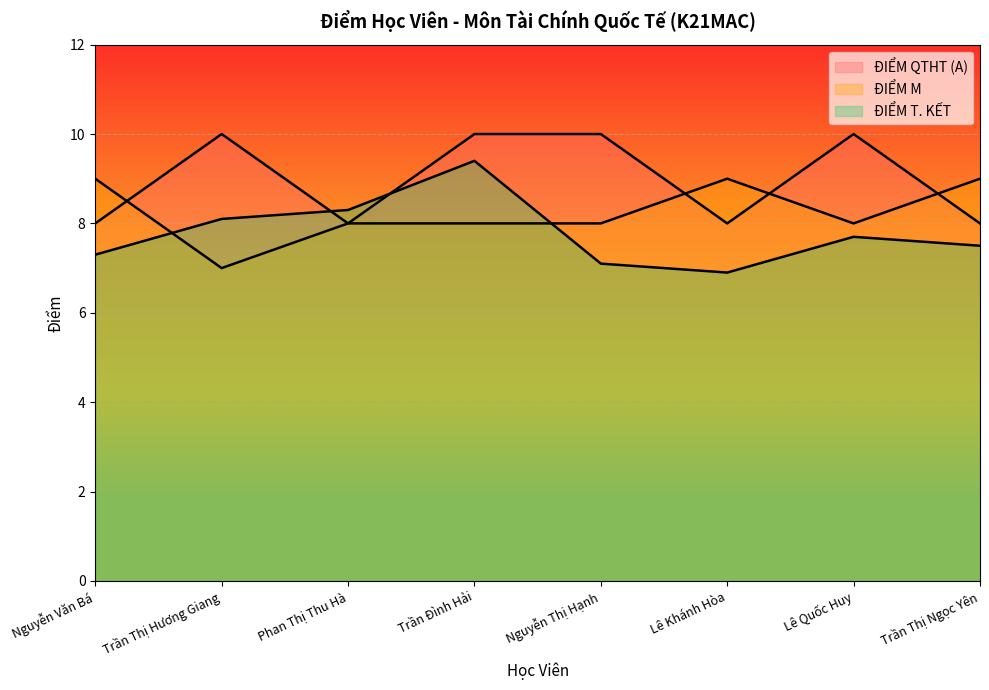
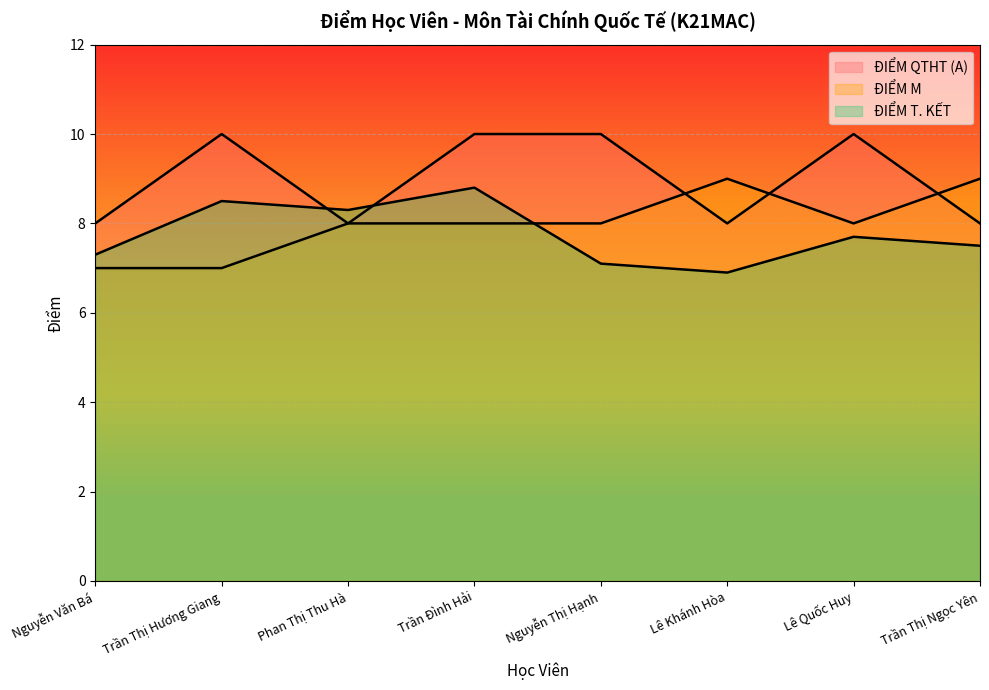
  {
    "ĐIỂM QTHT (A)": {
      "Nguyễn Văn Bá": 8.0,
      "Trần Thị Hương Giang": 10.0,
      "Trần Đình Hải": 10.0,
      "Nguyễn Thị Hạnh": 10.0,
      "Lê Khánh Hòa": 8.0,
      "Lê Quốc Huy": 10.0,
      "Trần Thị Ngọc Yên": 8.0
    },
    "ĐIỂM M": {
-     "Nguyễn Văn Bá": 9,
+     "Nguyễn Văn Bá": 7,
      "Trần Thị Hương Giang": 7,
      "Trần Đình Hải": 8,
      "Nguyễn Thị Hạnh": 8,
      "Lê Khánh Hòa": 9,
      "Lê Quốc Huy": 8,
      "Trần Thị Ngọc Yên": 9
    },
    "ĐIỂM T. KẾT": {
      "Nguyễn Văn Bá": 7.3,
-     "Trần Thị Hương Giang": 8.1,
+     "Trần Thị Hương Giang": 8.5,
      "Phan Thị Thu Hà": 8.3,
-     "Trần Đình Hải": 9.4,
+     "Trần Đình Hải": 8.8,
      "Nguyễn Thị Hạnh": 7.1,
      "Lê Khánh Hòa": 6.9,
      "Lê Quốc Huy": 7.7,
      "Trần Thị Ngọc Yên": 7.5
    }
  }
